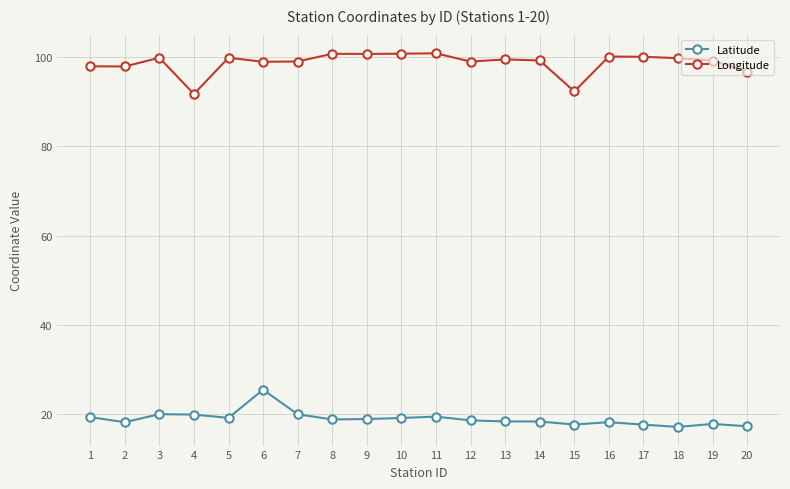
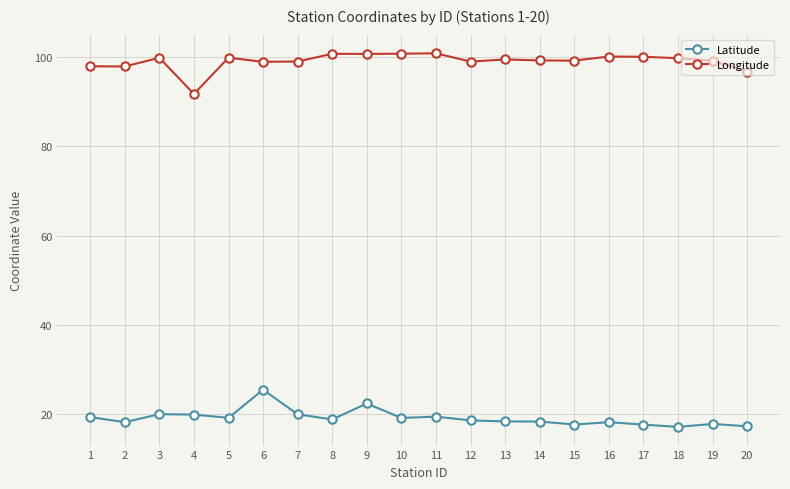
  {
    "Latitude": {
      "1": 19,
      "2": 18,
      "3": 20,
      "4": 20,
      "5": 19,
      "6": 25,
      "7": 20,
      "8": 19,
-     "9": 19,
+     "9": 22,
      "10": 19,
      "11": 19,
      "12": 19,
      "13": 18,
      "14": 18,
      "15": 18,
      "16": 18,
      "17": 18,
      "18": 17,
      "19": 18,
      "20": 17
    },
    "Longitude": {
      "1": 98,
      "2": 98,
      "3": 100,
      "4": 92,
      "5": 100,
      "6": 99,
      "7": 99,
      "8": 101,
      "9": 101,
      "10": 101,
      "11": 101,
      "12": 99,
      "13": 100,
      "14": 99,
-     "15": 92,
+     "15": 99,
      "16": 100,
      "17": 100,
      "18": 100
    }
  }
